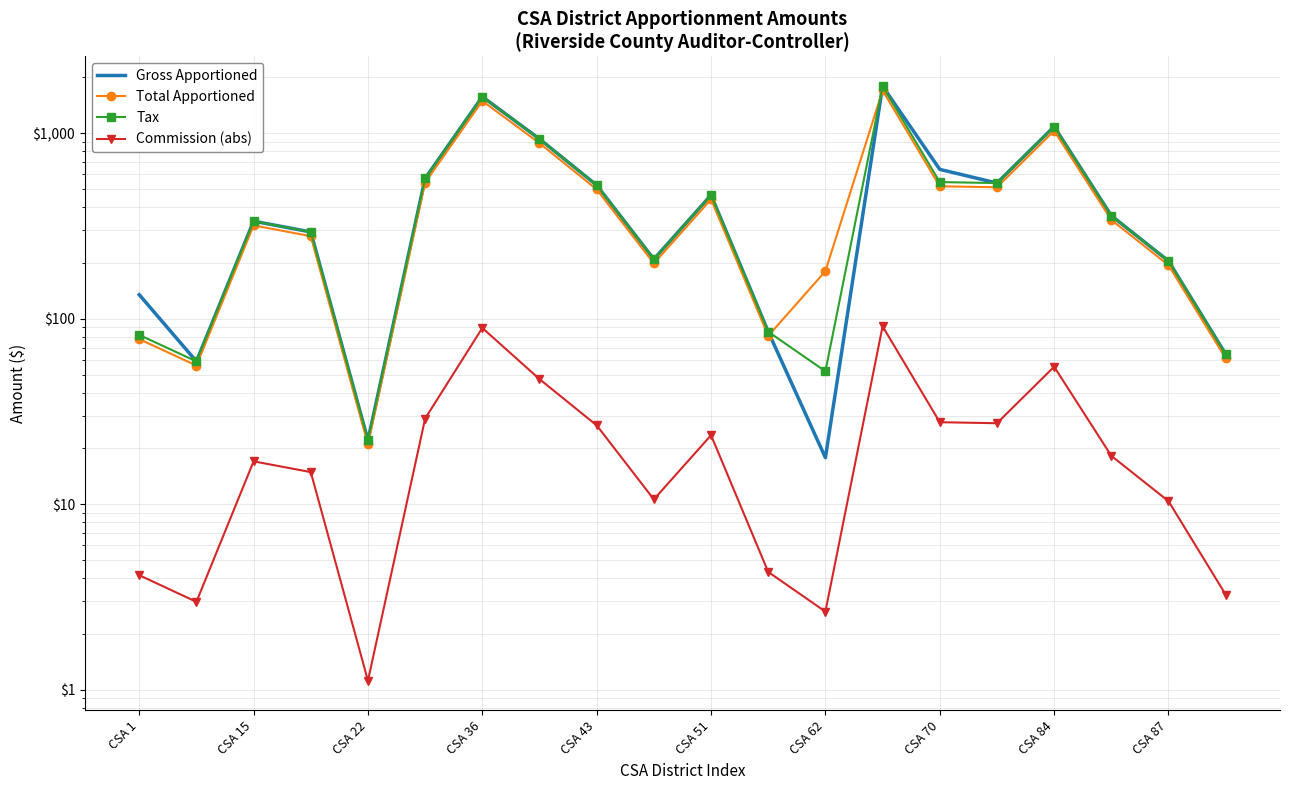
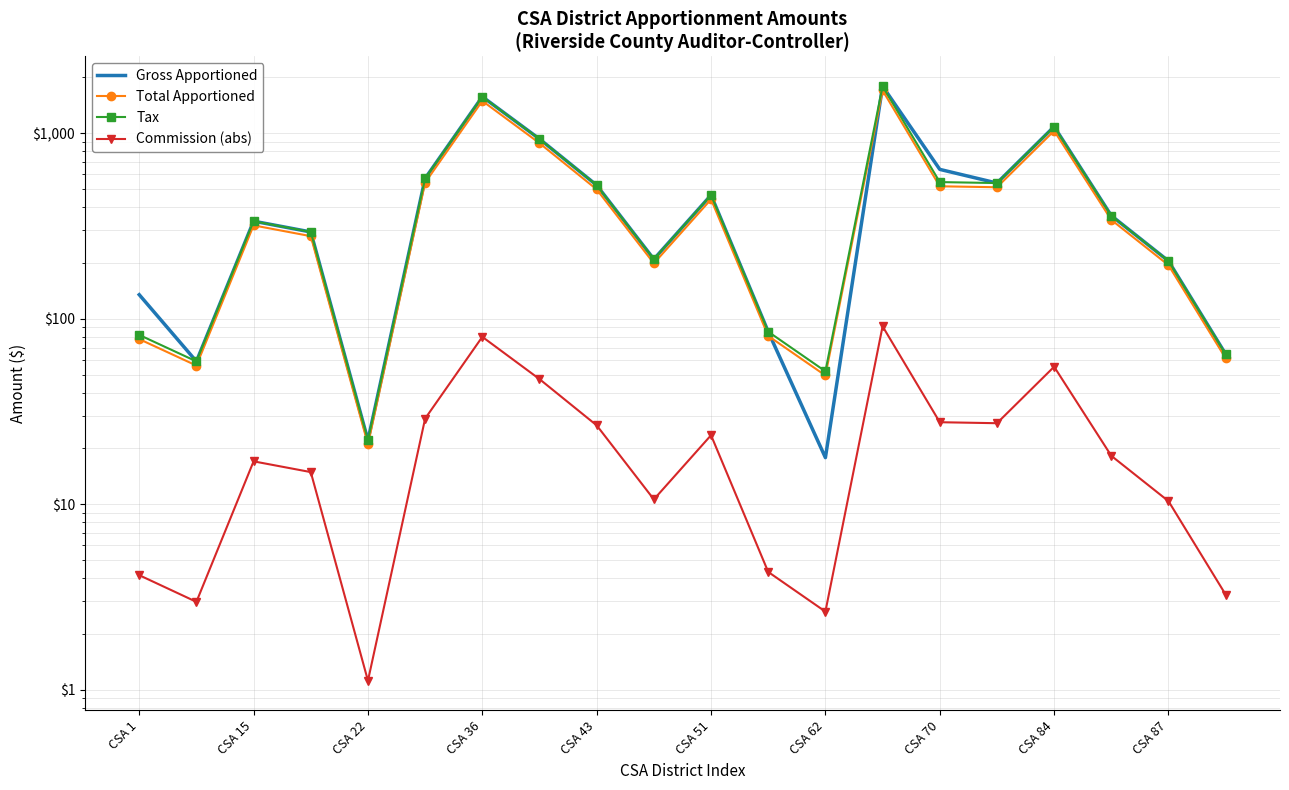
  {
    "Gross Apportioned": {
      "CSA 1": "$130",
      "CSA 62": "$18",
      "CSA 70": "$640"
    },
    "Total Apportioned": {
      "CSA 1": "$78",
      "CSA 15": "$320",
      "CSA 22": "$21",
      "CSA 36": "$1,500",
      "CSA 43": "$500",
      "CSA 51": "$440",
-     "CSA 62": "$180",
+     "CSA 62": "$49",
      "CSA 70": "$520",
      "CSA 84": "$1,000",
      "CSA 87": "$190"
    },
    "Tax": {
      "CSA 1": "$80",
      "CSA 62": "$52",
      "CSA 70": "$550"
    },
    "Commission (abs)": {
      "CSA 1": "$4.2",
      "CSA 15": "$17",
      "CSA 22": "$1.1",
-     "CSA 36": "$90",
+     "CSA 36": "$80",
      "CSA 43": "$27",
      "CSA 51": "$24",
      "CSA 62": "$2.6",
      "CSA 70": "$28",
      "CSA 84": "$55",
      "CSA 87": "$10"
    }
  }
